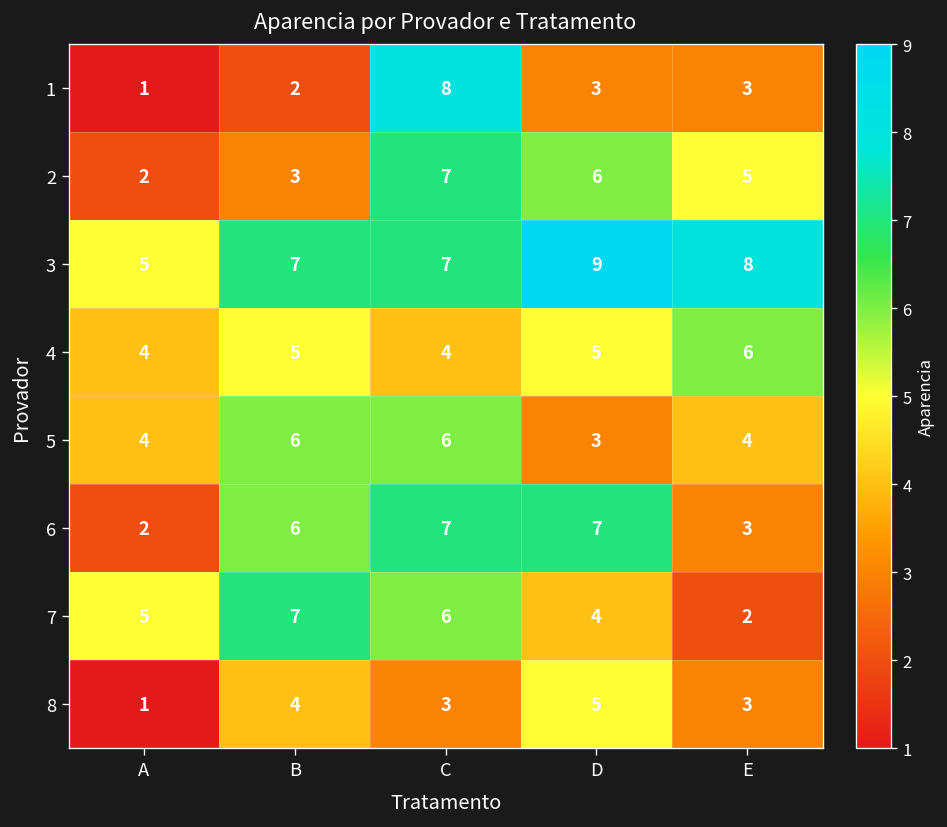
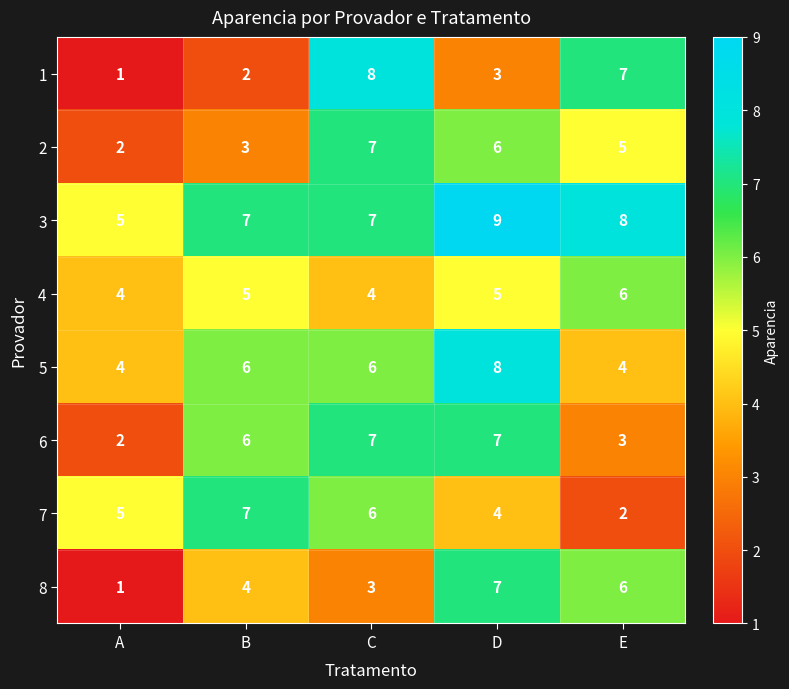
  {
    "1": {
      "A": 1,
      "B": 2,
      "C": 8,
      "D": 3,
-     "E": 3
+     "E": 7
    },
    "2": {
      "A": 2,
      "B": 3,
      "C": 7,
      "D": 6,
      "E": 5
    },
    "3": {
      "A": 5,
      "B": 7,
      "C": 7,
      "D": 9,
      "E": 8
    },
    "4": {
      "A": 4,
      "B": 5,
      "C": 4,
      "D": 5,
      "E": 6
    },
    "5": {
      "A": 4,
      "B": 6,
      "C": 6,
-     "D": 3,
+     "D": 8,
      "E": 4
    },
    "6": {
      "A": 2,
      "B": 6,
      "C": 7,
      "D": 7,
      "E": 3
    },
    "7": {
      "A": 5,
      "B": 7,
      "C": 6,
      "D": 4,
      "E": 2
    },
    "8": {
      "A": 1,
      "B": 4,
      "C": 3,
-     "D": 5,
-     "E": 3
+     "D": 7,
+     "E": 6
    }
  }
